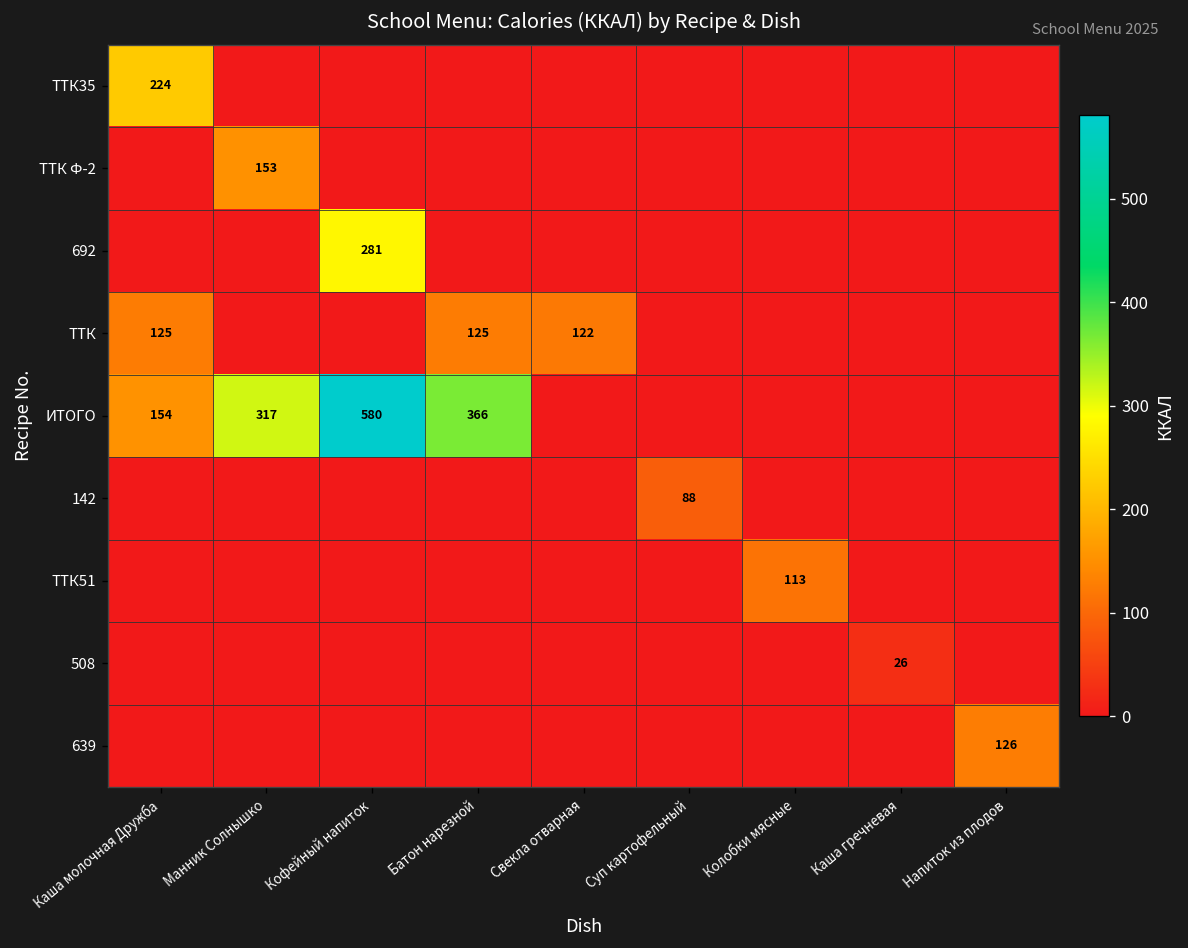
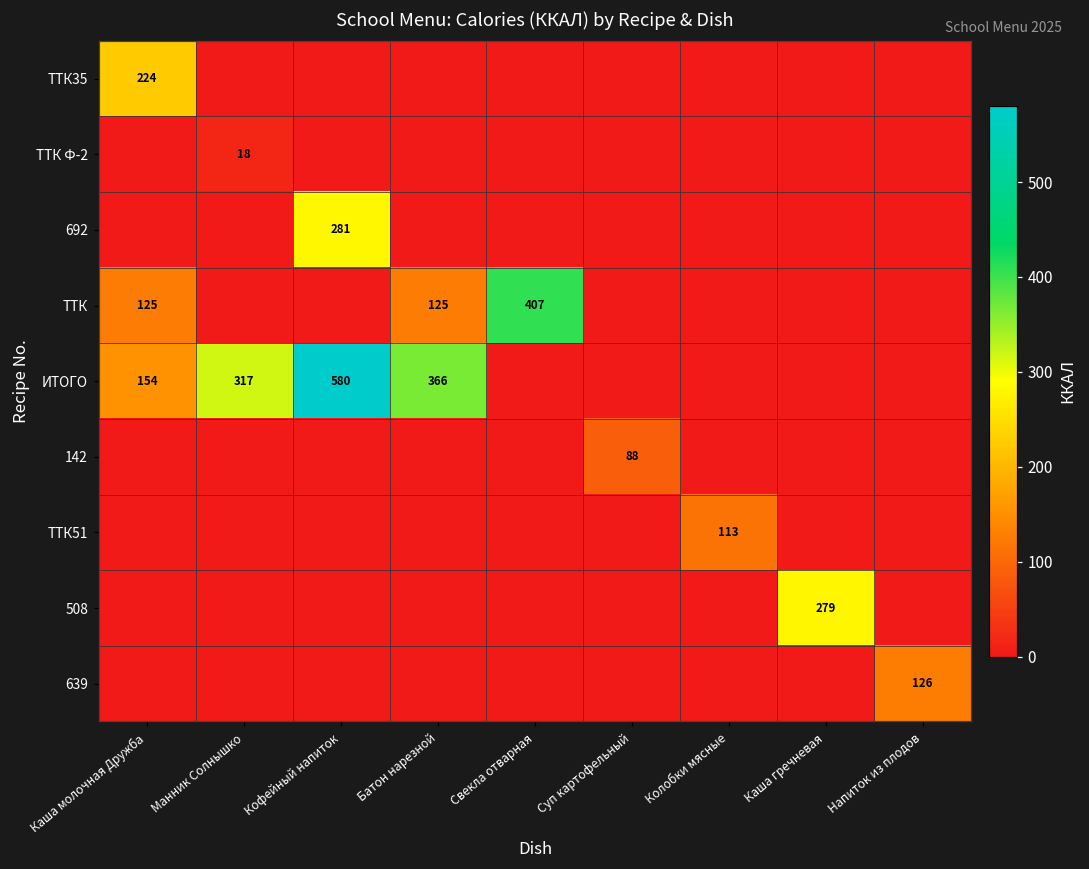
  {
    "ТТК35": {
      "Каша молочная Дружба": 224
    },
    "ТТК Ф-2": {
-     "Манник Солнышко": 153
+     "Манник Солнышко": 18
    },
    "692": {
      "Кофейный напиток": 281
    },
    "ТТК": {
      "Каша молочная Дружба": 125,
      "Батон нарезной": 125,
-     "Свекла отварная": 122
+     "Свекла отварная": 407
    },
    "ИТОГО": {
      "Каша молочная Дружба": 154,
      "Манник Солнышко": 317,
      "Кофейный напиток": 580,
      "Батон нарезной": 366
    },
    "142": {
      "Суп картофельный": 88
    },
    "ТТК51": {
      "Колобки мясные": 113
    },
    "508": {
-     "Каша гречневая": 26
+     "Каша гречневая": 279
    },
    "639": {
      "Напиток из плодов": 126
    }
  }
